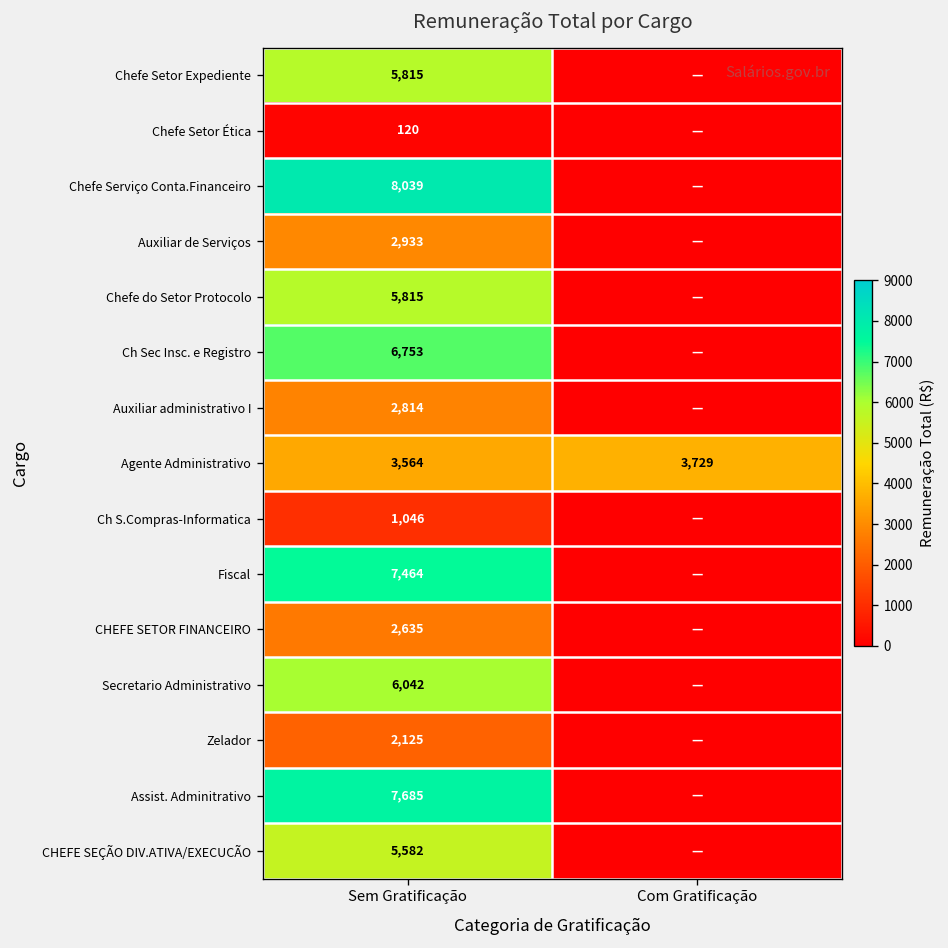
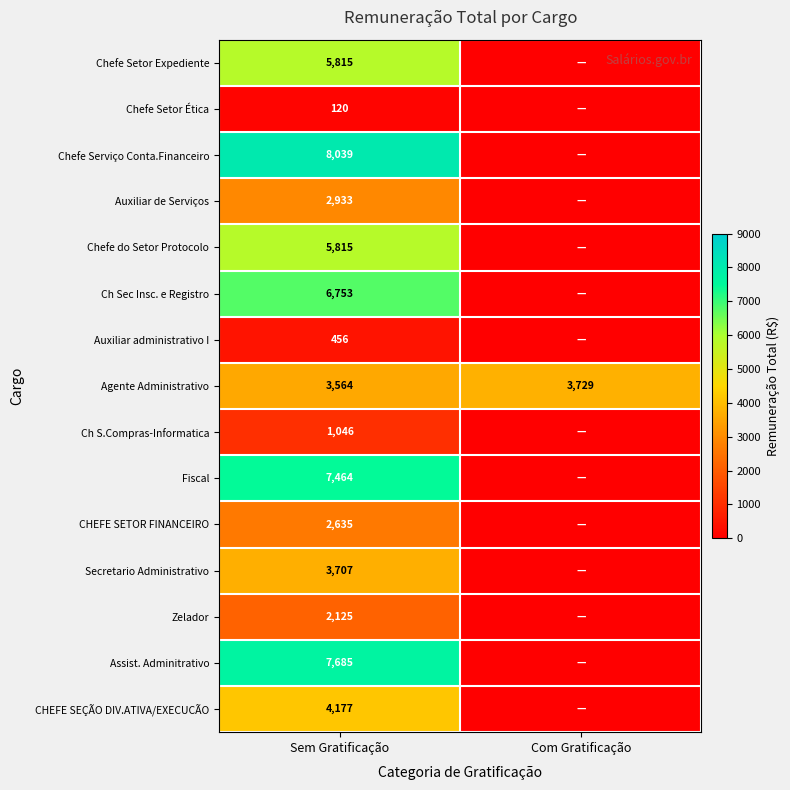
  {
    "Chefe Setor Expediente": {
      "Sem Gratificação": "5,815"
    },
    "Chefe Setor Ética": {
      "Sem Gratificação": "120"
    },
    "Chefe Serviço Conta.Financeiro": {
      "Sem Gratificação": "8,039"
    },
    "Auxiliar de Serviços": {
      "Sem Gratificação": "2,933"
    },
    "Chefe do Setor Protocolo": {
      "Sem Gratificação": "5,815"
    },
    "Ch Sec Insc. e Registro": {
      "Sem Gratificação": "6,753"
    },
    "Auxiliar administrativo I": {
-     "Sem Gratificação": "2,814"
+     "Sem Gratificação": "456"
    },
    "Agente Administrativo": {
      "Sem Gratificação": "3,564",
      "Com Gratificação": "3,729"
    },
    "Ch S.Compras-Informatica": {
      "Sem Gratificação": "1,046"
    },
    "Fiscal": {
      "Sem Gratificação": "7,464"
    },
    "CHEFE SETOR FINANCEIRO": {
      "Sem Gratificação": "2,635"
    },
    "Secretario Administrativo": {
-     "Sem Gratificação": "6,042"
+     "Sem Gratificação": "3,707"
    },
    "Zelador": {
      "Sem Gratificação": "2,125"
    },
    "Assist. Adminitrativo": {
      "Sem Gratificação": "7,685"
    },
    "CHEFE SEÇÃO DIV.ATIVA/EXECUCÃO": {
-     "Sem Gratificação": "5,582"
+     "Sem Gratificação": "4,177"
    }
  }
